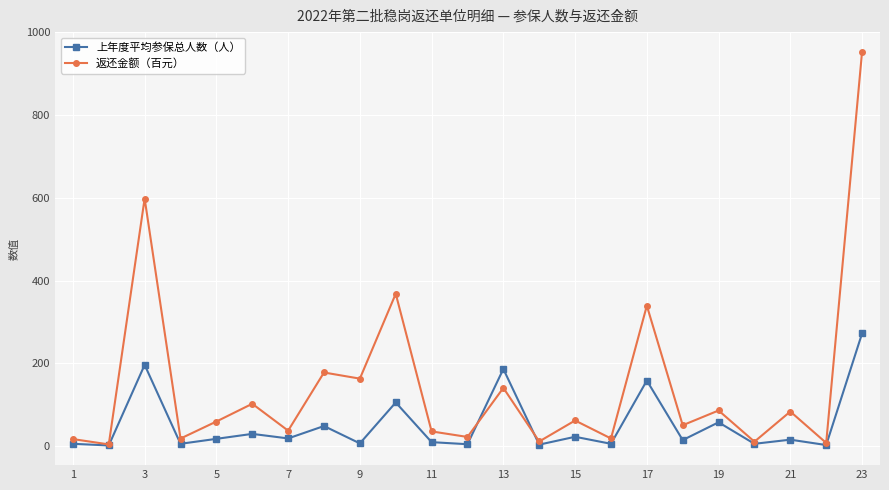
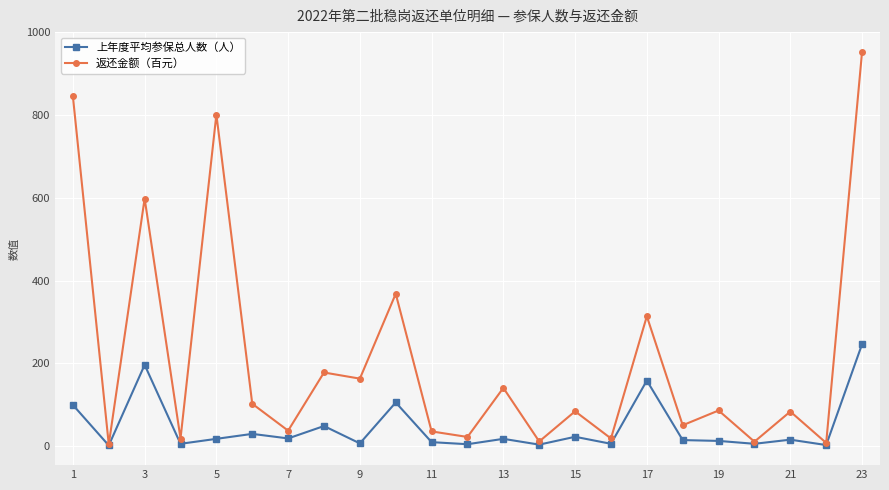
  {
    "上年度平均参保总人数（人）": {
-     "1": 10,
+     "1": 100,
      "3": 200,
      "5": 20,
      "7": 20,
      "9": 10,
      "11": 10,
-     "13": 190,
+     "13": 20,
      "15": 20,
      "17": 160,
-     "19": 60,
+     "19": 10,
      "21": 20,
-     "23": 270
+     "23": 250
    },
    "返还金额（百元）": {
-     "1": 20,
+     "1": 850,
      "3": 600,
-     "5": 60,
+     "5": 800,
      "7": 40,
      "9": 160,
      "11": 30,
      "13": 140,
-     "15": 60,
-     "17": 340,
+     "15": 80,
+     "17": 310,
      "19": 90,
      "21": 80,
      "23": 950
    }
  }
